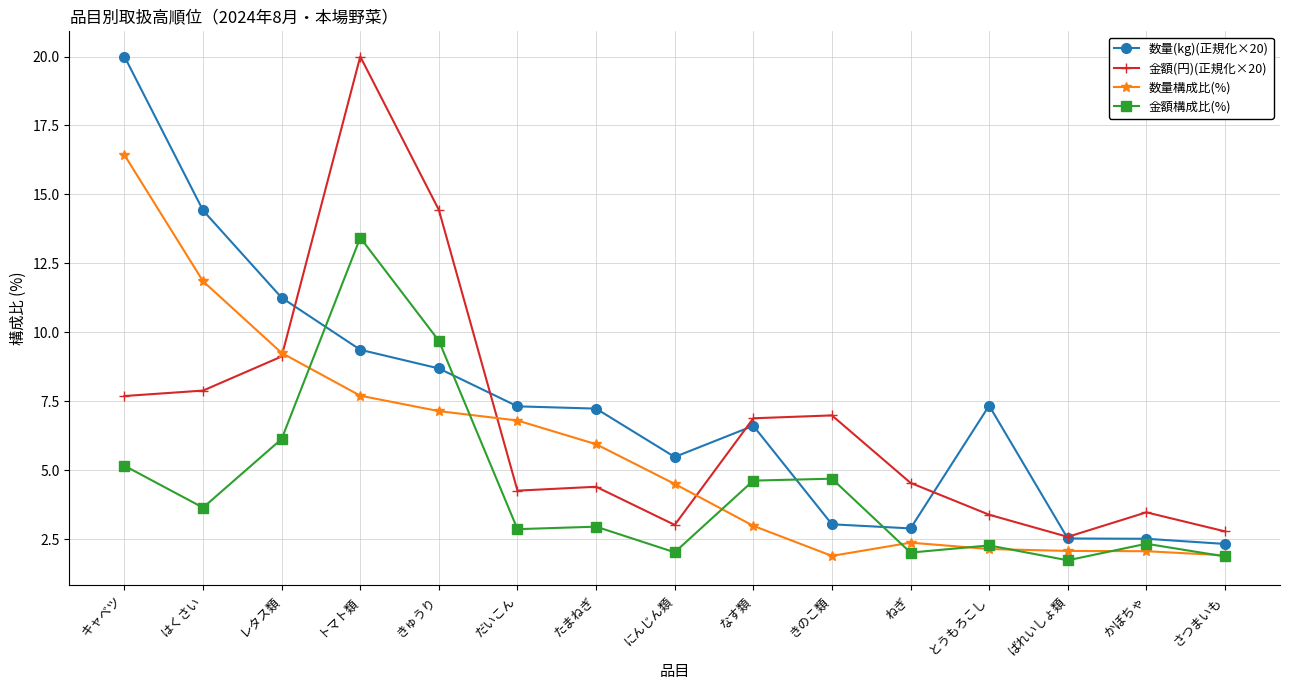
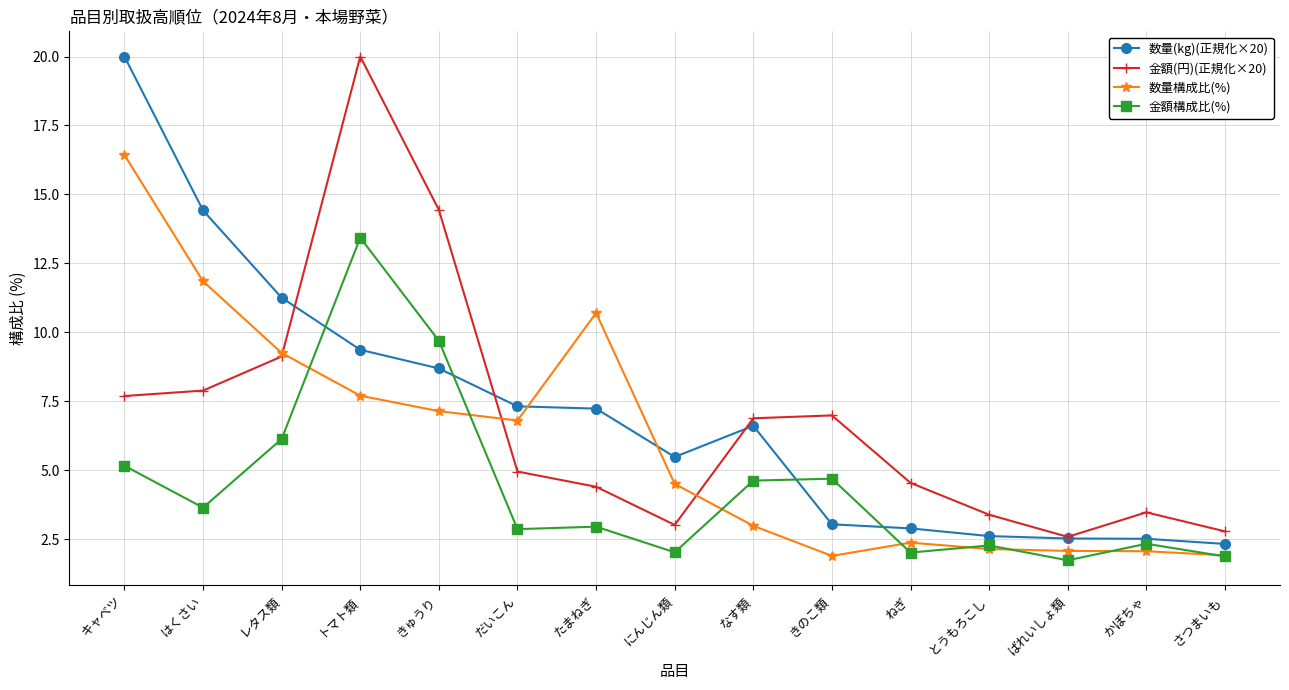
  {
    "数量(kg)(正規化×20)": {
      "キャベツ": 20.0,
      "はくさい": 14.4,
      "レタス類": 11.3,
      "トマト類": 9.4,
      "きゅうり": 8.7,
      "だいこん": 7.3,
      "たまねぎ": 7.2,
      "にんじん類": 5.5,
      "なす類": 6.6,
      "きのこ類": 3.0,
      "ねぎ": 2.9,
-     "とうもろこし": 7.3,
+     "とうもろこし": 2.6,
      "かぼちゃ": 2.5,
      "さつまいも": 2.3
    },
    "金額(円)(正規化×20)": {
      "キャベツ": 7.7,
      "はくさい": 7.9,
      "レタス類": 9.1,
      "トマト類": 20.0,
      "きゅうり": 14.4,
-     "だいこん": 4.3,
+     "だいこん": 4.9,
      "たまねぎ": 4.4,
      "にんじん類": 3.0,
      "なす類": 6.9,
      "きのこ類": 7.0,
      "ねぎ": 4.5,
      "とうもろこし": 3.4,
      "かぼちゃ": 3.5,
      "さつまいも": 2.8
    },
    "数量構成比(%)": {
      "キャベツ": 16.4,
      "はくさい": 11.9,
      "レタス類": 9.3,
      "トマト類": 7.7,
      "きゅうり": 7.1,
      "だいこん": 6.8,
-     "たまねぎ": 5.9,
+     "たまねぎ": 10.7,
      "にんじん類": 4.5,
      "なす類": 3.0,
      "きのこ類": 1.9,
      "ねぎ": 2.4,
      "とうもろこし": 2.1,
      "ばれいしょ類": 2.1,
      "かぼちゃ": 2.1
    },
    "金額構成比(%)": {
      "キャベツ": 5.2,
      "はくさい": 3.6,
      "レタス類": 6.1,
      "トマト類": 13.4,
      "きゅうり": 9.7,
      "だいこん": 2.9,
      "たまねぎ": 3.0,
      "にんじん類": 2.0,
      "なす類": 4.6,
      "きのこ類": 4.7,
      "ねぎ": 2.0,
      "とうもろこし": 2.3,
      "ばれいしょ類": 1.7,
      "かぼちゃ": 2.3
    }
  }
